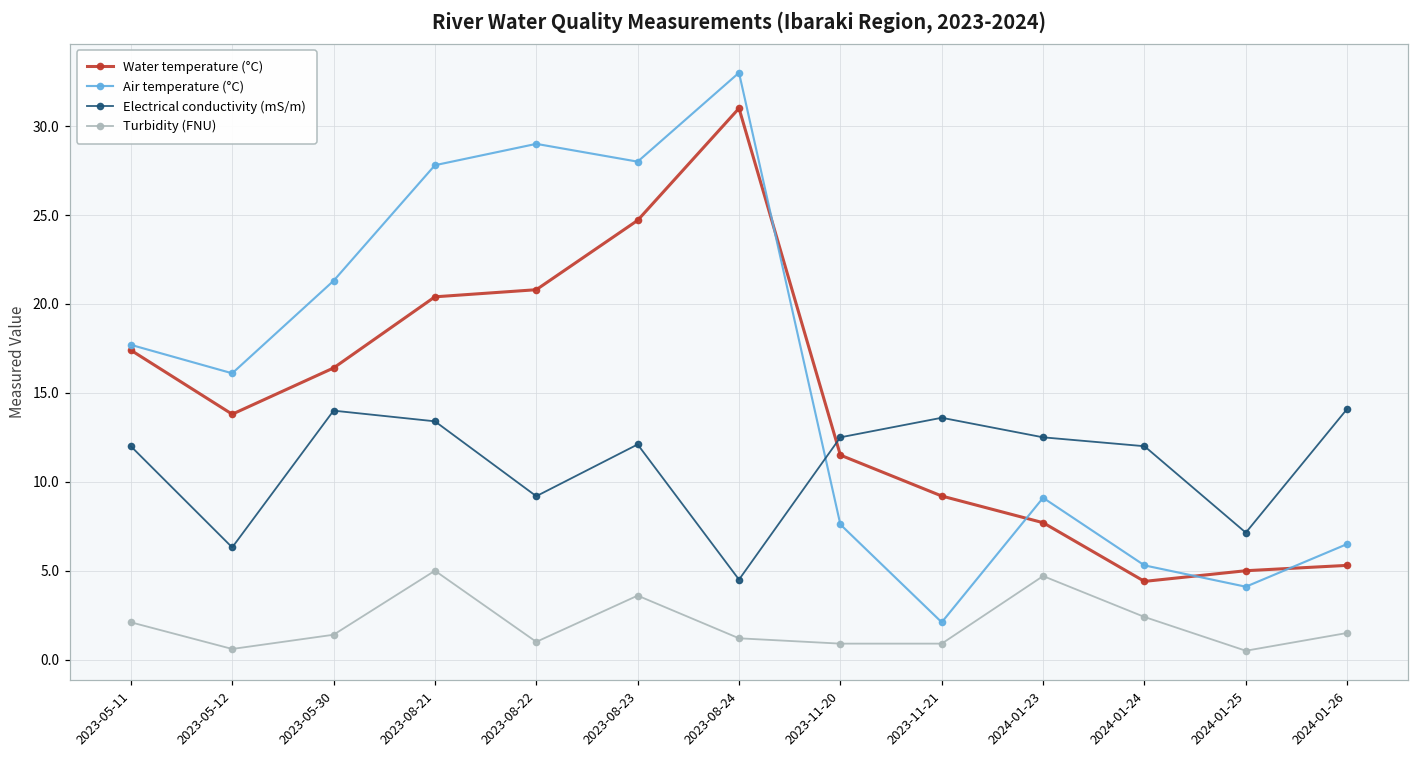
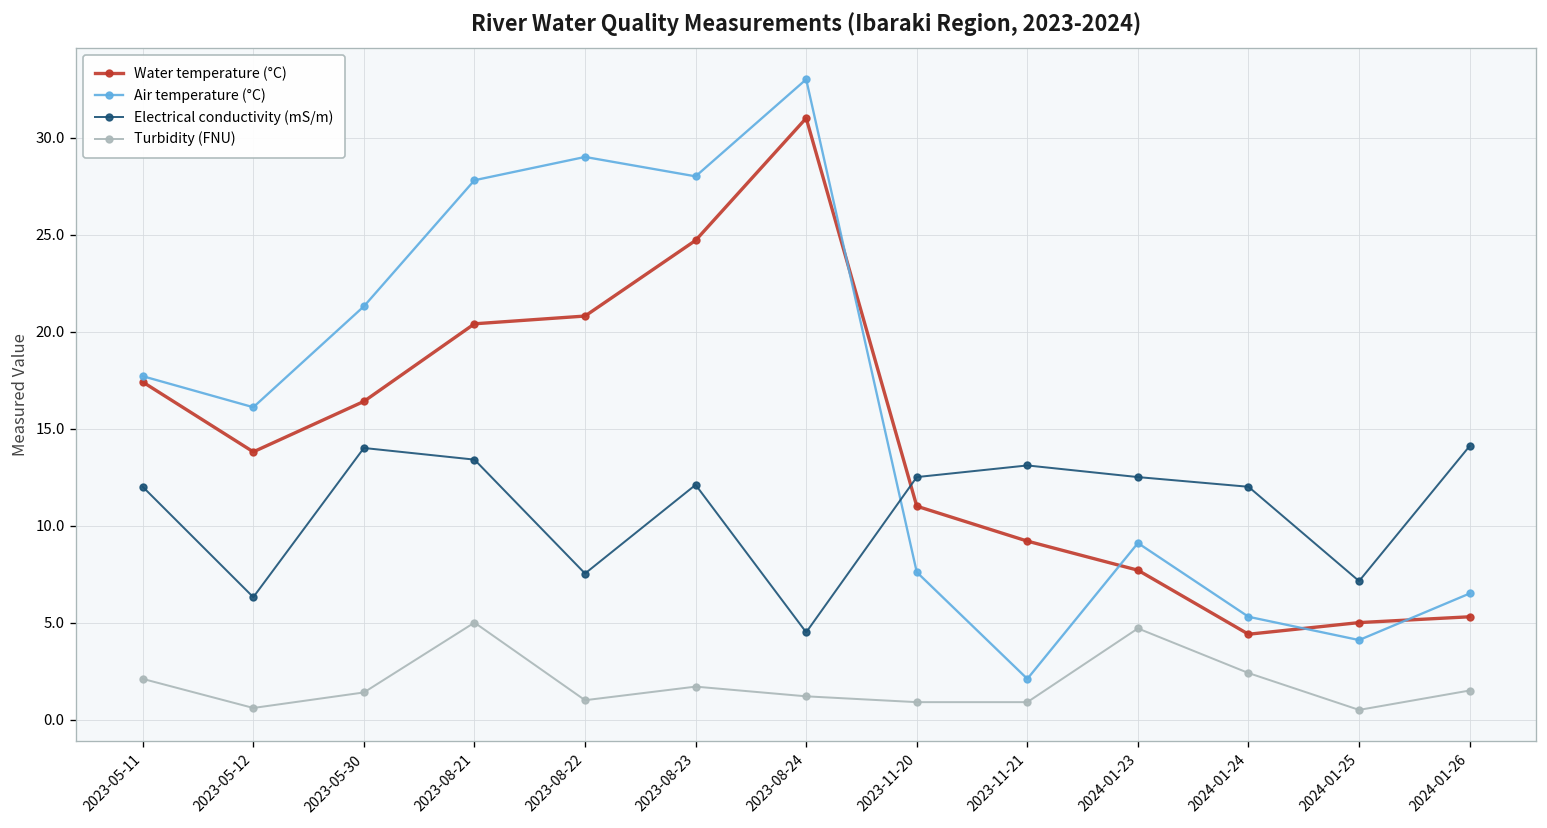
  {
    "Water temperature (°C)": {
      "2023-05-11": 17.4,
      "2023-05-12": 13.8,
      "2023-05-30": 16.4,
      "2023-08-21": 20.4,
      "2023-08-22": 20.8,
      "2023-08-23": 24.7,
      "2023-08-24": 31.0,
-     "2023-11-20": 11.5,
+     "2023-11-20": 11.0,
      "2023-11-21": 9.2,
      "2024-01-23": 7.7,
      "2024-01-24": 4.4,
      "2024-01-25": 5.0,
      "2024-01-26": 5.3
    },
    "Air temperature (°C)": {
      "2023-05-11": 17.7,
      "2023-05-12": 16.1,
      "2023-05-30": 21.3,
      "2023-08-21": 27.8,
      "2023-08-22": 29.0,
      "2023-08-23": 28.0,
      "2023-08-24": 33.0,
      "2023-11-20": 7.6,
      "2023-11-21": 2.1,
      "2024-01-23": 9.1,
      "2024-01-24": 5.3,
      "2024-01-25": 4.1,
      "2024-01-26": 6.5
    },
    "Electrical conductivity (mS/m)": {
      "2023-05-11": 12.0,
      "2023-05-12": 6.3,
      "2023-05-30": 14.0,
      "2023-08-21": 13.4,
-     "2023-08-22": 9.2,
+     "2023-08-22": 7.5,
      "2023-08-23": 12.1,
      "2023-08-24": 4.5,
      "2023-11-20": 12.5,
-     "2023-11-21": 13.6,
+     "2023-11-21": 13.1,
      "2024-01-23": 12.5,
      "2024-01-24": 12.0,
      "2024-01-25": 7.1,
      "2024-01-26": 14.1
    },
    "Turbidity (FNU)": {
      "2023-05-11": 2.1,
      "2023-05-12": 0.6,
      "2023-05-30": 1.4,
      "2023-08-21": 5.0,
      "2023-08-22": 1.0,
-     "2023-08-23": 3.6,
+     "2023-08-23": 1.7,
      "2023-08-24": 1.2,
      "2023-11-20": 0.9,
      "2023-11-21": 0.9,
      "2024-01-23": 4.7,
      "2024-01-24": 2.4,
      "2024-01-25": 0.5,
      "2024-01-26": 1.5
    }
  }
